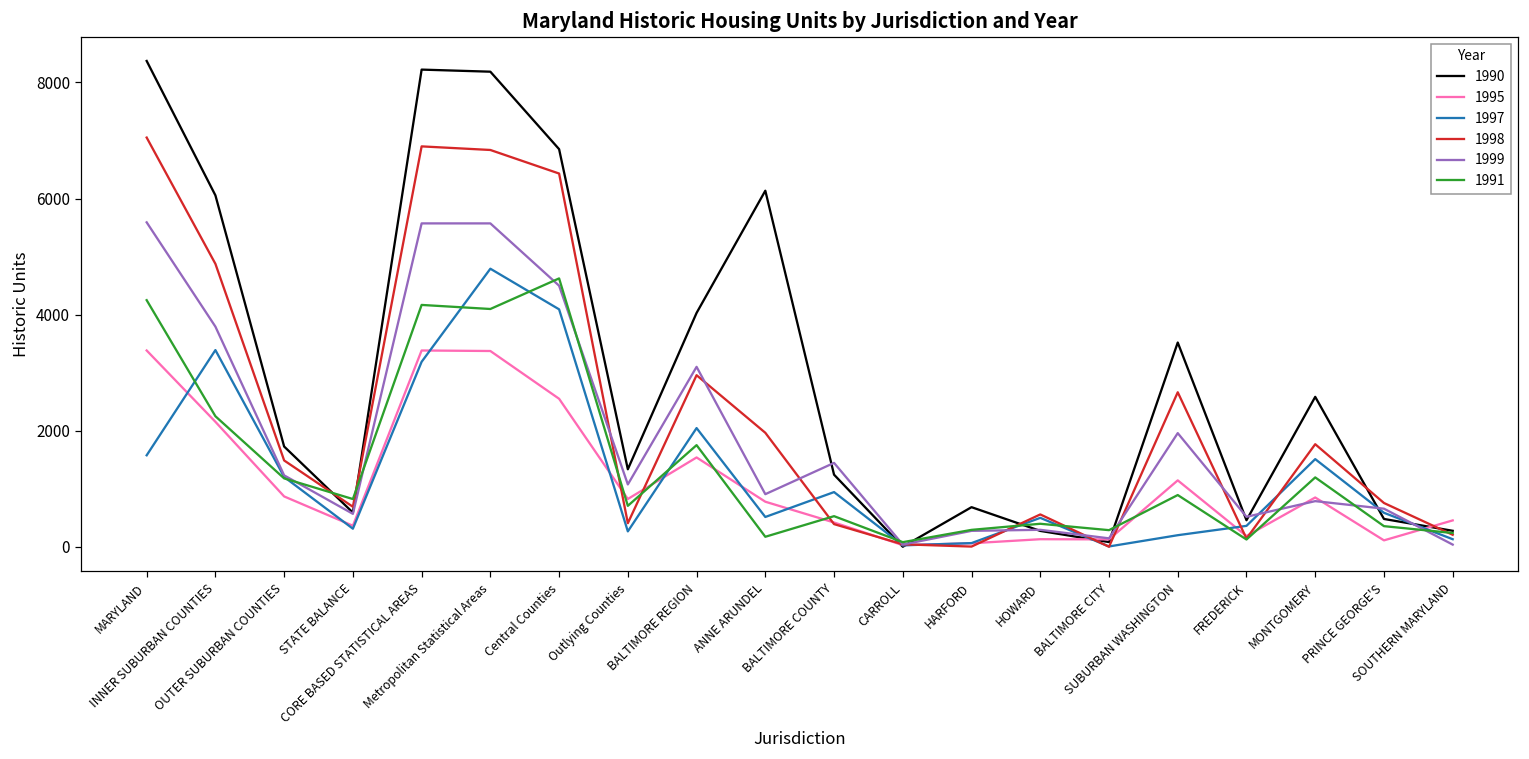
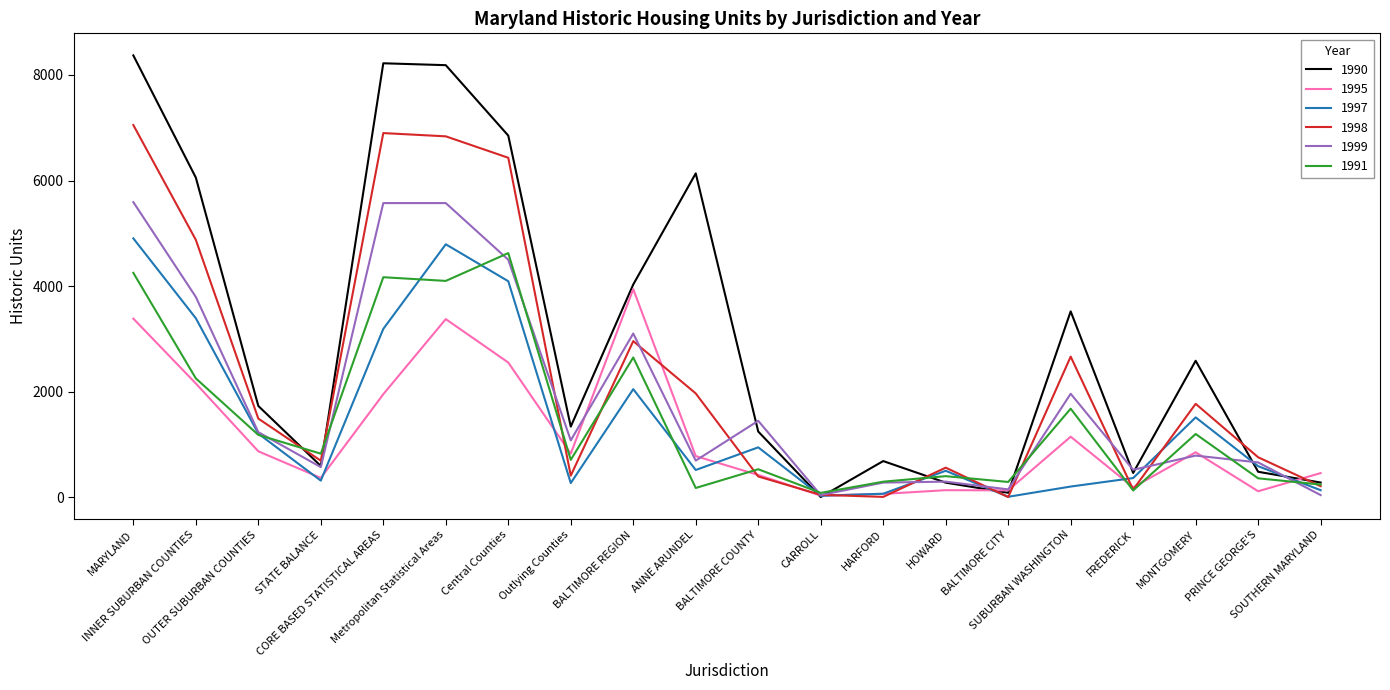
  {
    "1990": {
      "MARYLAND": 8400,
      "INNER SUBURBAN COUNTIES": 6100,
      "OUTER SUBURBAN COUNTIES": 1700,
      "CORE BASED STATISTICAL AREAS": 8200,
      "Metropolitan Statistical Areas": 8200,
      "Central Counties": 6900,
      "Outlying Counties": 1300,
      "BALTIMORE REGION": 4000,
      "ANNE ARUNDEL": 6100,
      "BALTIMORE COUNTY": 1200,
      "HARFORD": 700,
      "SUBURBAN WASHINGTON": 3500,
      "FREDERICK": 500,
      "MONTGOMERY": 2600,
      "PRINCE GEORGE'S": 500
    },
    "1995": {
      "MARYLAND": 3400,
      "INNER SUBURBAN COUNTIES": 2200,
      "OUTER SUBURBAN COUNTIES": 900,
      "STATE BALANCE": 400,
-     "CORE BASED STATISTICAL AREAS": 3400,
+     "CORE BASED STATISTICAL AREAS": 1900,
      "Metropolitan Statistical Areas": 3400,
      "Central Counties": 2600,
      "Outlying Counties": 800,
-     "BALTIMORE REGION": 1500,
+     "BALTIMORE REGION": 3900,
      "ANNE ARUNDEL": 800,
      "HOWARD": 100,
      "SUBURBAN WASHINGTON": 1100,
      "MONTGOMERY": 800,
      "PRINCE GEORGE'S": 100,
      "SOUTHERN MARYLAND": 500
    },
    "1997": {
-     "MARYLAND": 1600,
+     "MARYLAND": 4900,
      "INNER SUBURBAN COUNTIES": 3400,
      "STATE BALANCE": 300,
      "CORE BASED STATISTICAL AREAS": 3200,
      "Metropolitan Statistical Areas": 4800,
      "Central Counties": 4100,
      "Outlying Counties": 300,
      "BALTIMORE REGION": 2000,
      "ANNE ARUNDEL": 500,
      "BALTIMORE COUNTY": 900,
      "HOWARD": 500,
      "SUBURBAN WASHINGTON": 200,
      "FREDERICK": 400,
      "MONTGOMERY": 1500,
      "PRINCE GEORGE'S": 600,
      "SOUTHERN MARYLAND": 100
    },
    "1998": {
      "MARYLAND": 7100,
      "INNER SUBURBAN COUNTIES": 4900,
      "OUTER SUBURBAN COUNTIES": 1500,
      "STATE BALANCE": 700,
      "CORE BASED STATISTICAL AREAS": 6900,
      "Metropolitan Statistical Areas": 6800,
      "Central Counties": 6400,
      "Outlying Counties": 400,
      "BALTIMORE REGION": 3000,
      "ANNE ARUNDEL": 2000,
      "HARFORD": 0,
      "HOWARD": 600,
      "SUBURBAN WASHINGTON": 2700,
      "MONTGOMERY": 1800,
      "PRINCE GEORGE'S": 800
    },
    "1999": {
      "MARYLAND": 5600,
      "INNER SUBURBAN COUNTIES": 3800,
      "CORE BASED STATISTICAL AREAS": 5600,
      "Metropolitan Statistical Areas": 5600,
      "Central Counties": 4500,
      "Outlying Counties": 1100,
      "BALTIMORE REGION": 3100,
-     "ANNE ARUNDEL": 900,
+     "ANNE ARUNDEL": 700,
      "BALTIMORE COUNTY": 1400,
      "SUBURBAN WASHINGTON": 2000,
      "FREDERICK": 500,
      "MONTGOMERY": 800,
      "PRINCE GEORGE'S": 700,
      "SOUTHERN MARYLAND": 0
    },
    "1991": {
      "MARYLAND": 4200,
      "INNER SUBURBAN COUNTIES": 2200,
      "STATE BALANCE": 800,
      "CORE BASED STATISTICAL AREAS": 4200,
      "Metropolitan Statistical Areas": 4100,
      "Central Counties": 4600,
      "Outlying Counties": 700,
-     "BALTIMORE REGION": 1800,
+     "BALTIMORE REGION": 2600,
      "ANNE ARUNDEL": 200,
      "BALTIMORE COUNTY": 500,
      "HOWARD": 400,
      "BALTIMORE CITY": 300,
-     "SUBURBAN WASHINGTON": 900,
+     "SUBURBAN WASHINGTON": 1700,
      "MONTGOMERY": 1200,
      "PRINCE GEORGE'S": 400
    }
  }
